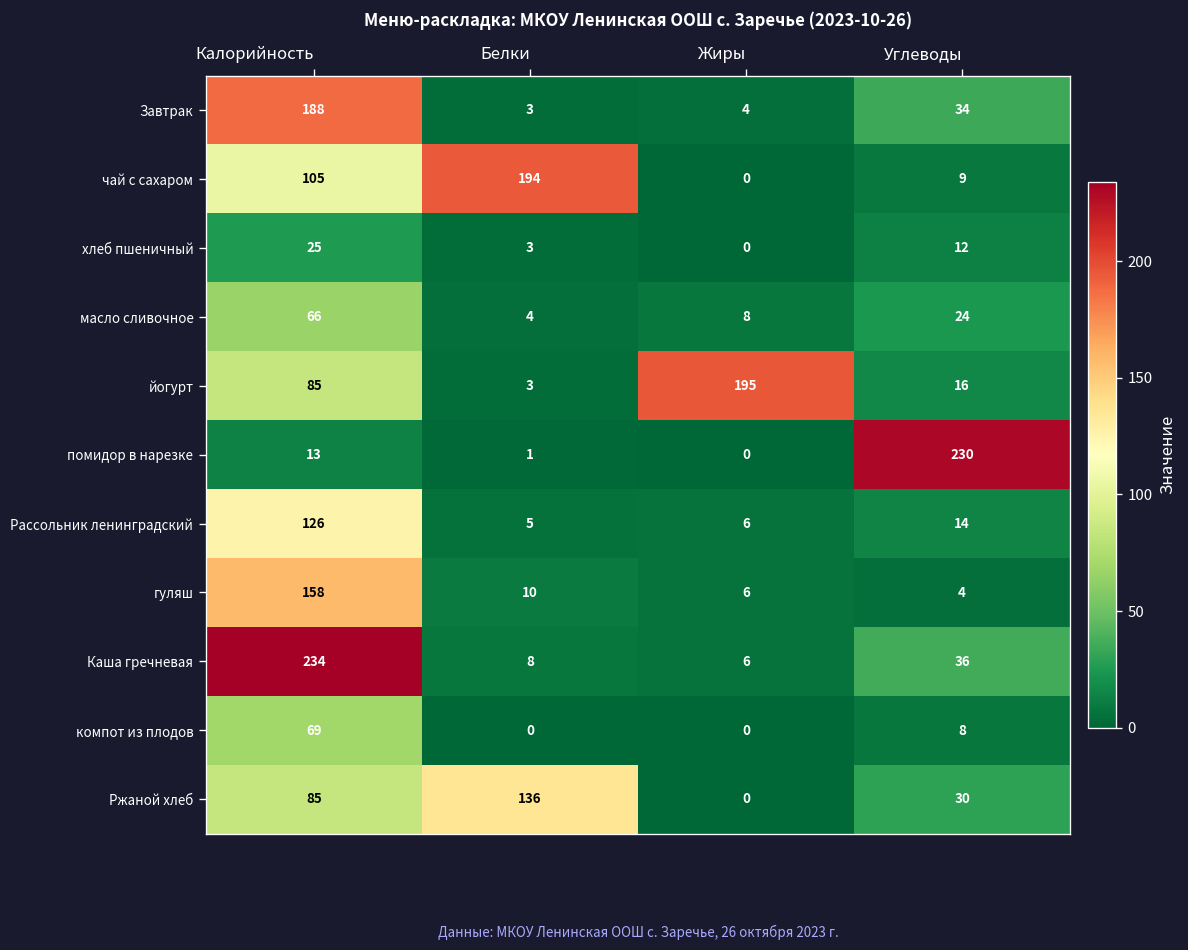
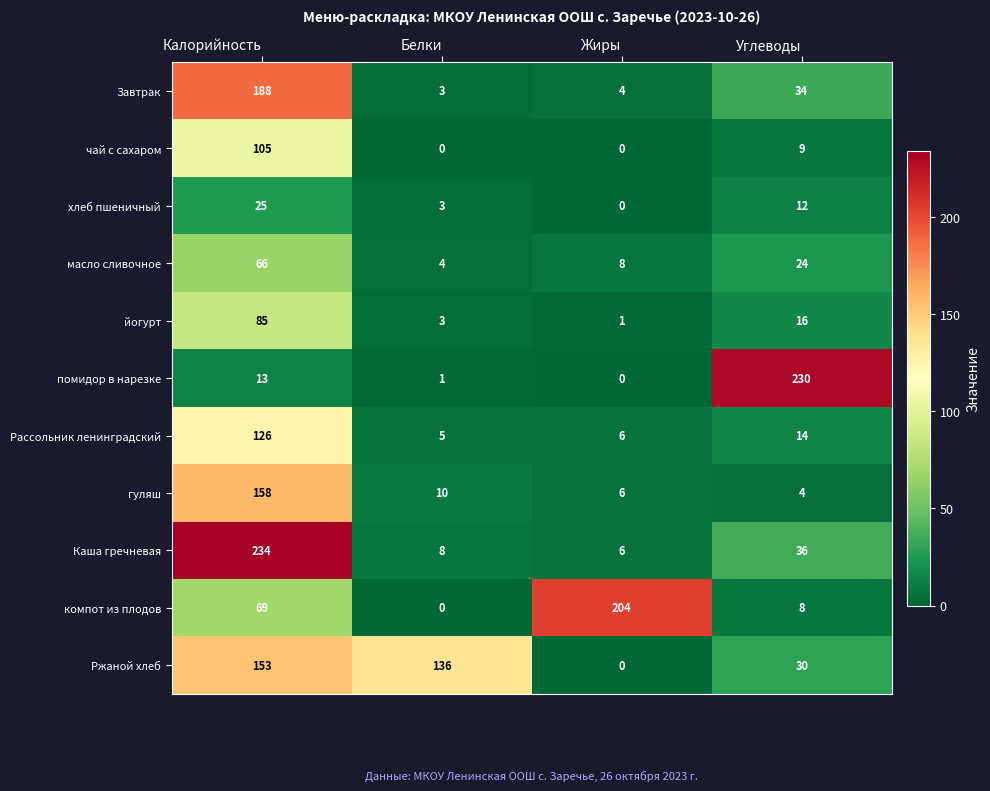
  {
    "Завтрак": {
      "Калорийность": 188,
      "Белки": 3,
      "Жиры": 4,
      "Углеводы": 34
    },
    "чай с сахаром": {
      "Калорийность": 105,
-     "Белки": 194,
+     "Белки": 0,
      "Жиры": 0,
      "Углеводы": 9
    },
    "хлеб пшеничный": {
      "Калорийность": 25,
      "Белки": 3,
      "Жиры": 0,
      "Углеводы": 12
    },
    "масло сливочное": {
      "Калорийность": 66,
      "Белки": 4,
      "Жиры": 8,
      "Углеводы": 24
    },
    "йогурт": {
      "Калорийность": 85,
      "Белки": 3,
-     "Жиры": 195,
+     "Жиры": 1,
      "Углеводы": 16
    },
    "помидор в нарезке": {
      "Калорийность": 13,
      "Белки": 1,
      "Жиры": 0,
      "Углеводы": 230
    },
    "Рассольник ленинградский": {
      "Калорийность": 126,
      "Белки": 5,
      "Жиры": 6,
      "Углеводы": 14
    },
    "гуляш": {
      "Калорийность": 158,
      "Белки": 10,
      "Жиры": 6,
      "Углеводы": 4
    },
    "Каша гречневая": {
      "Калорийность": 234,
      "Белки": 8,
      "Жиры": 6,
      "Углеводы": 36
    },
    "компот из плодов": {
      "Калорийность": 69,
      "Белки": 0,
-     "Жиры": 0,
+     "Жиры": 204,
      "Углеводы": 8
    },
    "Ржаной хлеб": {
-     "Калорийность": 85,
+     "Калорийность": 153,
      "Белки": 136,
      "Жиры": 0,
      "Углеводы": 30
    }
  }
